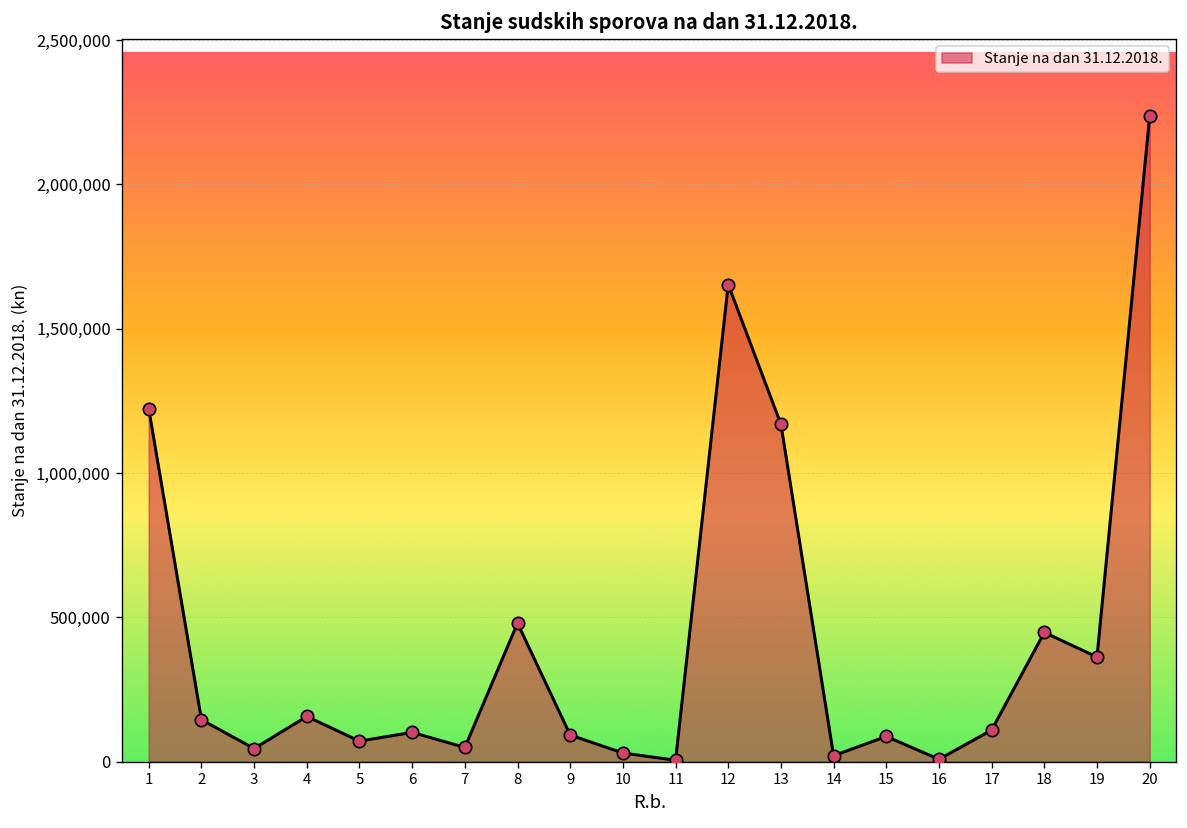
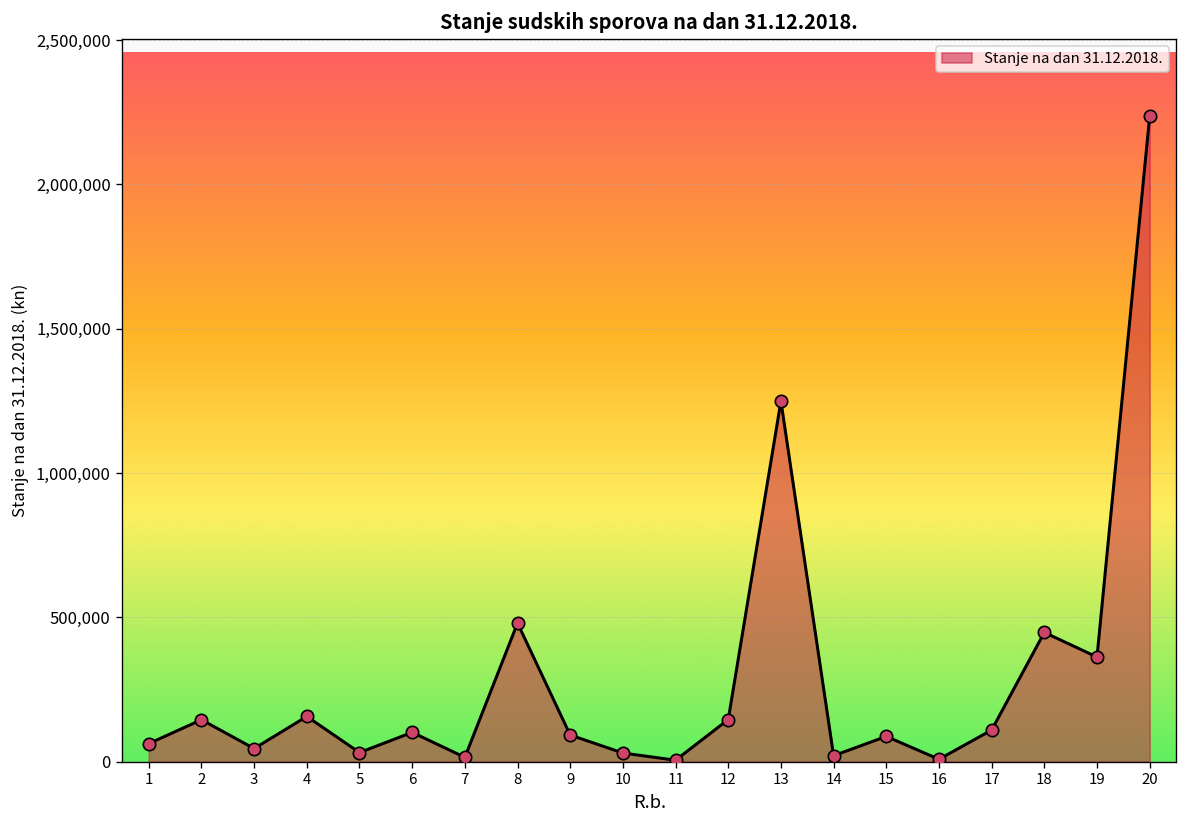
  {
-   "1": "1,220,000",
+   "1": "60,000",
    "2": "150,000",
    "3": "50,000",
    "4": "160,000",
-   "5": "70,000",
+   "5": "30,000",
    "6": "100,000",
-   "7": "50,000",
+   "7": "10,000",
    "8": "480,000",
    "9": "90,000",
    "10": "30,000",
    "11": "10,000",
-   "12": "1,650,000",
-   "13": "1,170,000",
+   "12": "150,000",
+   "13": "1,250,000",
    "14": "20,000",
    "15": "90,000",
    "16": "10,000",
    "17": "110,000",
    "18": "450,000",
    "19": "360,000",
    "20": "2,240,000"
  }
